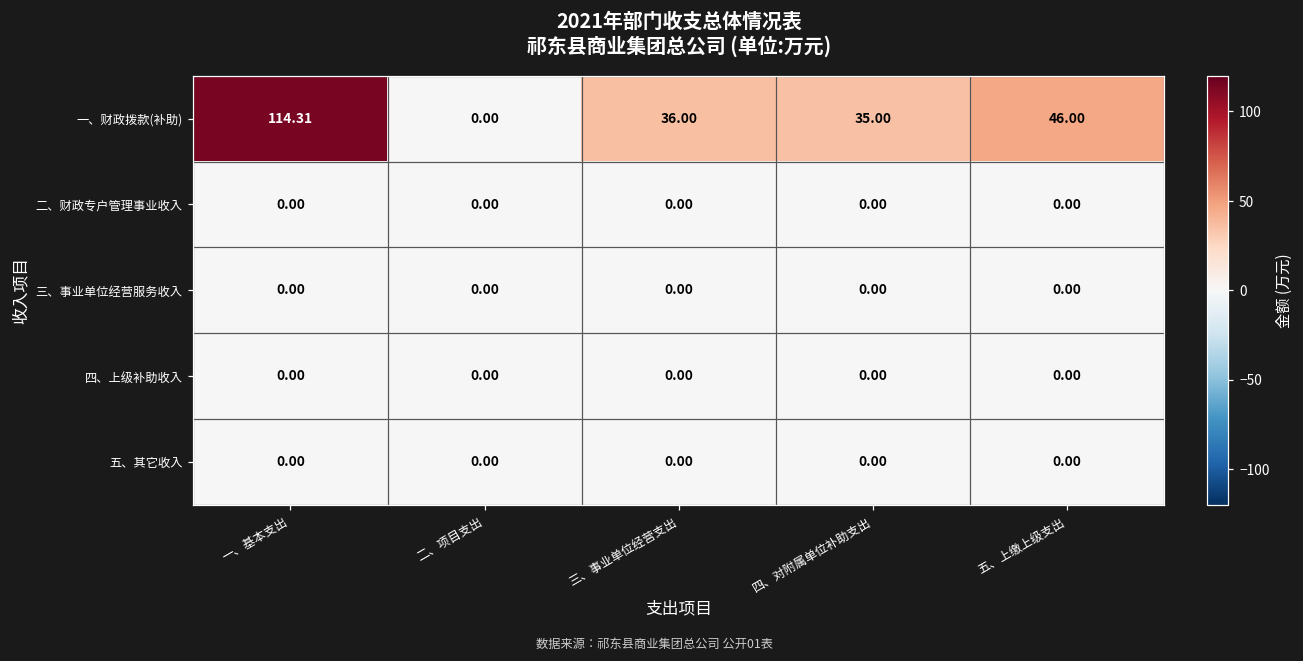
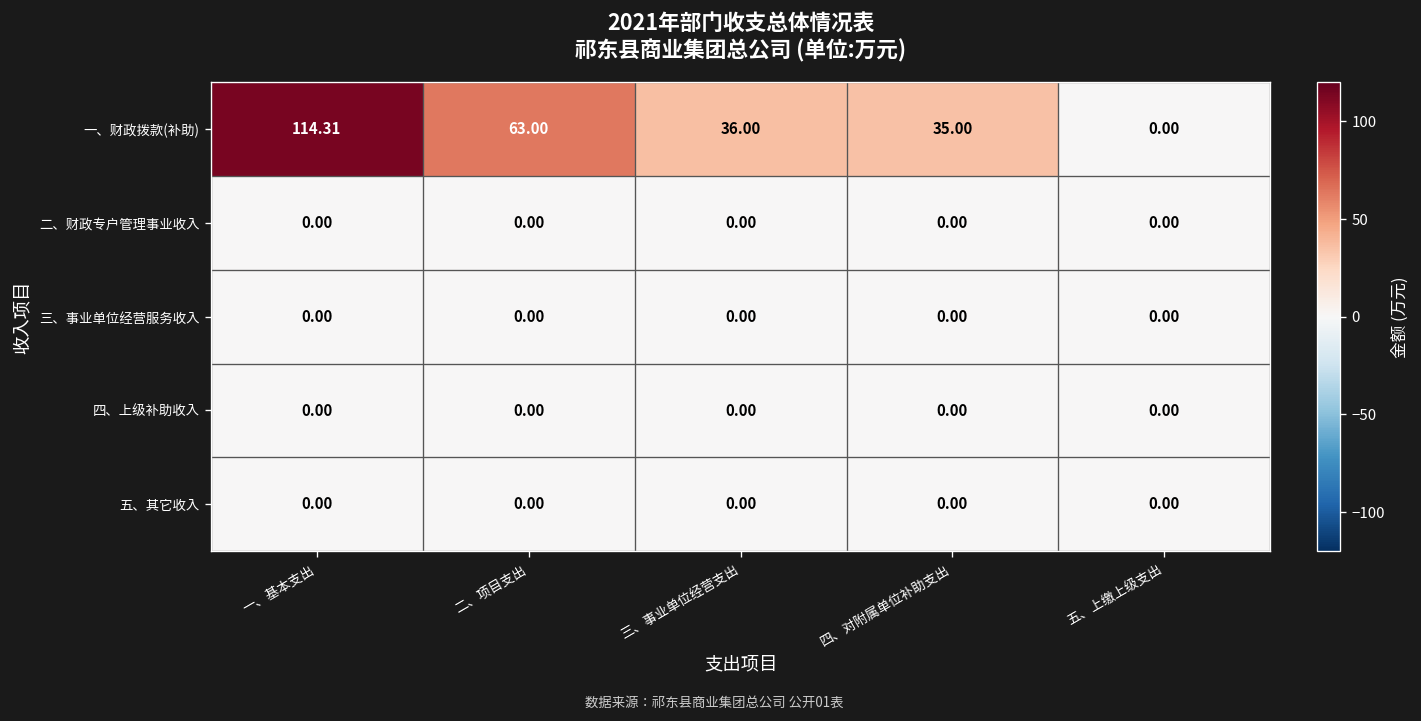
  {
    "一、财政拨款(补助)": {
      "一、基本支出": 114.31,
-     "二、项目支出": 0.00,
+     "二、项目支出": 63.00,
      "三、事业单位经营支出": 36.00,
      "四、对附属单位补助支出": 35.00,
-     "五、上缴上级支出": 46.00
+     "五、上缴上级支出": 0.00
    },
    "二、财政专户管理事业收入": {
      "一、基本支出": 0.00,
      "二、项目支出": 0.00,
      "三、事业单位经营支出": 0.00,
      "四、对附属单位补助支出": 0.00,
      "五、上缴上级支出": 0.00
    },
    "三、事业单位经营服务收入": {
      "一、基本支出": 0.00,
      "二、项目支出": 0.00,
      "三、事业单位经营支出": 0.00,
      "四、对附属单位补助支出": 0.00,
      "五、上缴上级支出": 0.00
    },
    "四、上级补助收入": {
      "一、基本支出": 0.00,
      "二、项目支出": 0.00,
      "三、事业单位经营支出": 0.00,
      "四、对附属单位补助支出": 0.00,
      "五、上缴上级支出": 0.00
    },
    "五、其它收入": {
      "一、基本支出": 0.00,
      "二、项目支出": 0.00,
      "三、事业单位经营支出": 0.00,
      "四、对附属单位补助支出": 0.00,
      "五、上缴上级支出": 0.00
    }
  }
